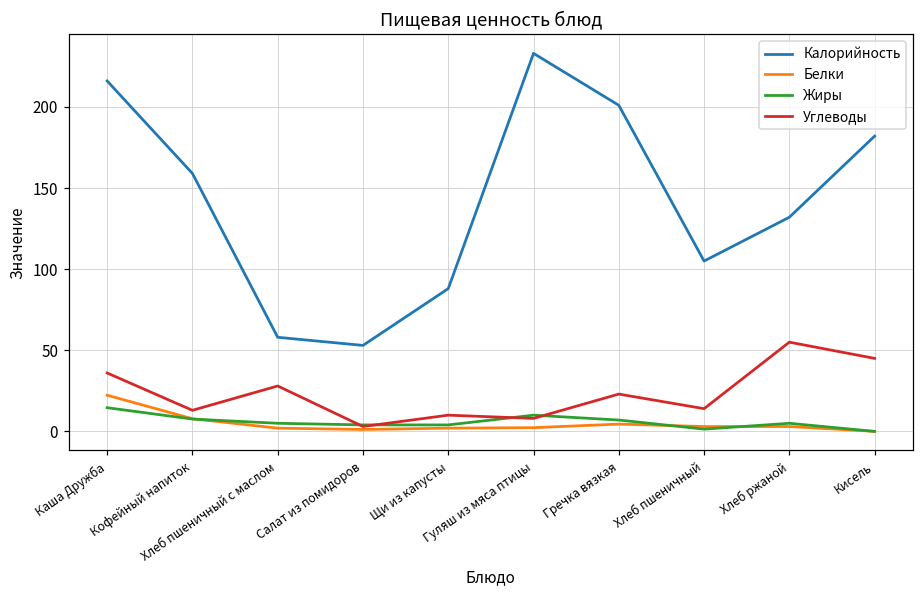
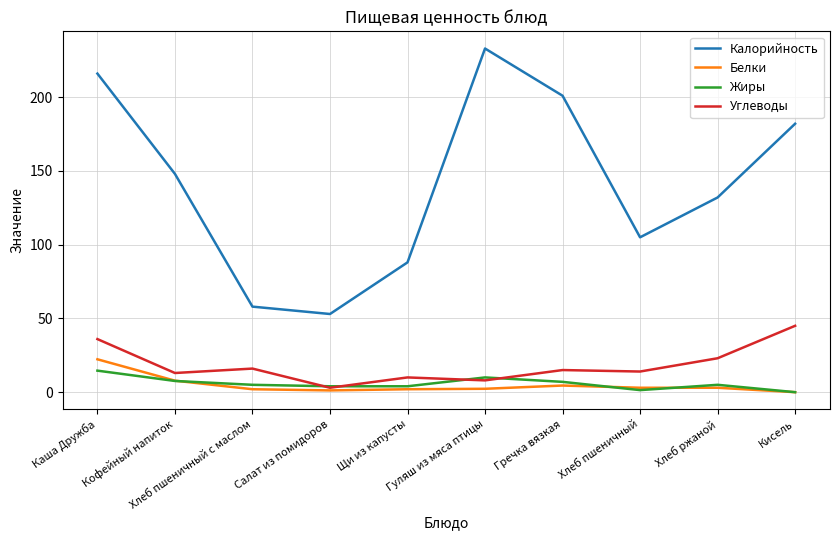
  {
    "Калорийность": {
      "Каша Дружба": 216,
-     "Кофейный напиток": 159,
+     "Кофейный напиток": 148,
      "Хлеб пшеничный с маслом": 58,
      "Салат из помидоров": 53,
      "Щи из капусты": 88,
      "Гуляш из мяса птицы": 233,
      "Гречка вязкая": 201,
      "Хлеб пшеничный": 105,
      "Хлеб ржаной": 132,
      "Кисель": 182
    },
    "Белки": {
      "Каша Дружба": 22,
      "Хлеб пшеничный с маслом": 2,
      "Салат из помидоров": 1,
      "Щи из капусты": 2,
      "Гуляш из мяса птицы": 2,
      "Гречка вязкая": 5,
      "Хлеб ржаной": 3
    },
    "Жиры": {
      "Каша Дружба": 15,
      "Хлеб пшеничный с маслом": 5,
      "Щи из капусты": 4,
      "Гуляш из мяса птицы": 10,
      "Гречка вязкая": 7,
      "Хлеб ржаной": 5
    },
    "Углеводы": {
      "Каша Дружба": 36,
      "Кофейный напиток": 13,
-     "Хлеб пшеничный с маслом": 28,
+     "Хлеб пшеничный с маслом": 16,
      "Щи из капусты": 10,
      "Гуляш из мяса птицы": 8,
-     "Гречка вязкая": 23,
+     "Гречка вязкая": 15,
      "Хлеб пшеничный": 14,
-     "Хлеб ржаной": 55,
+     "Хлеб ржаной": 23,
      "Кисель": 45
    }
  }
